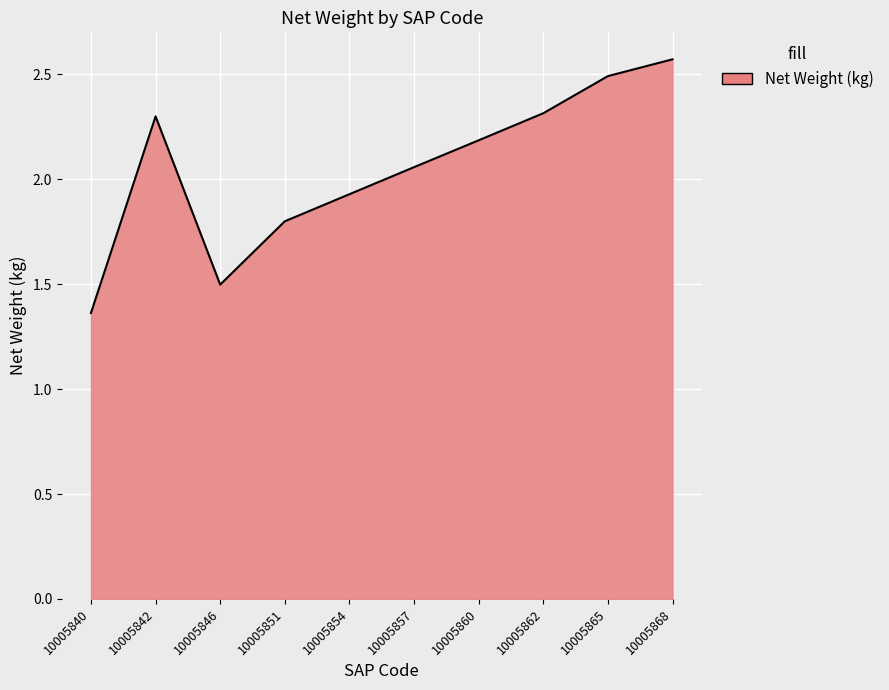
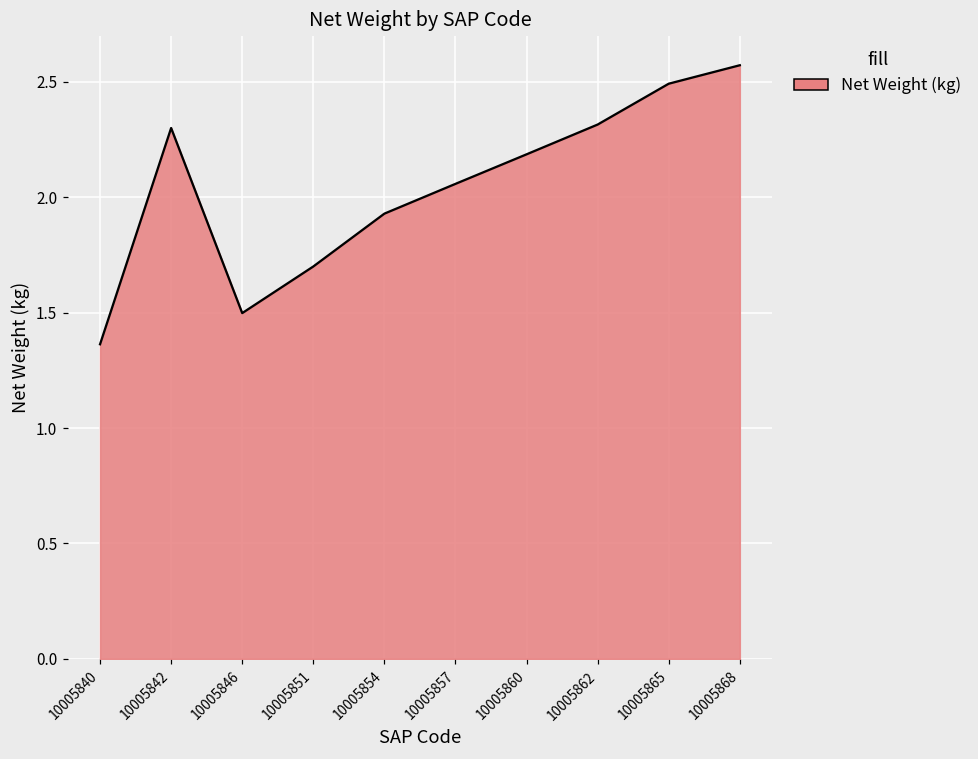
  {
    "10005840": 1.36,
    "10005842": 2.3,
    "10005846": 1.5,
-   "10005851": 1.8,
+   "10005851": 1.7,
    "10005854": 1.93,
    "10005857": 2.06,
    "10005860": 2.19,
    "10005862": 2.32,
    "10005865": 2.5,
    "10005868": 2.57
  }
